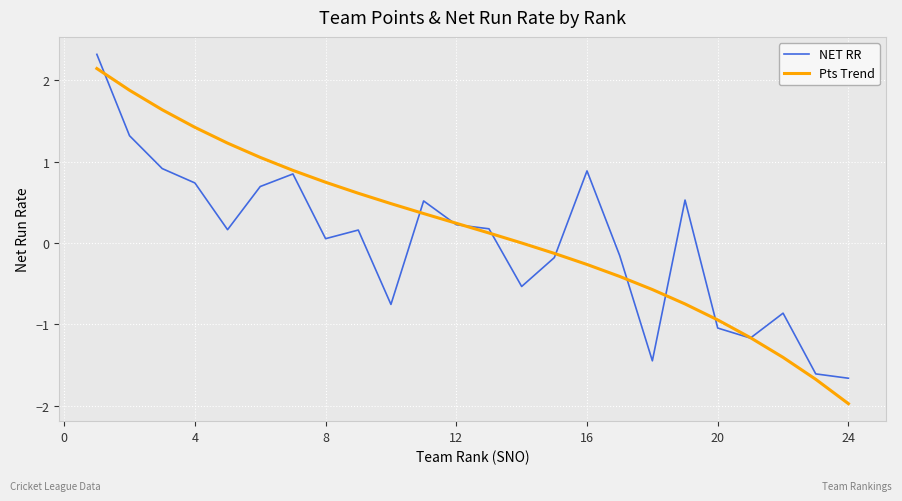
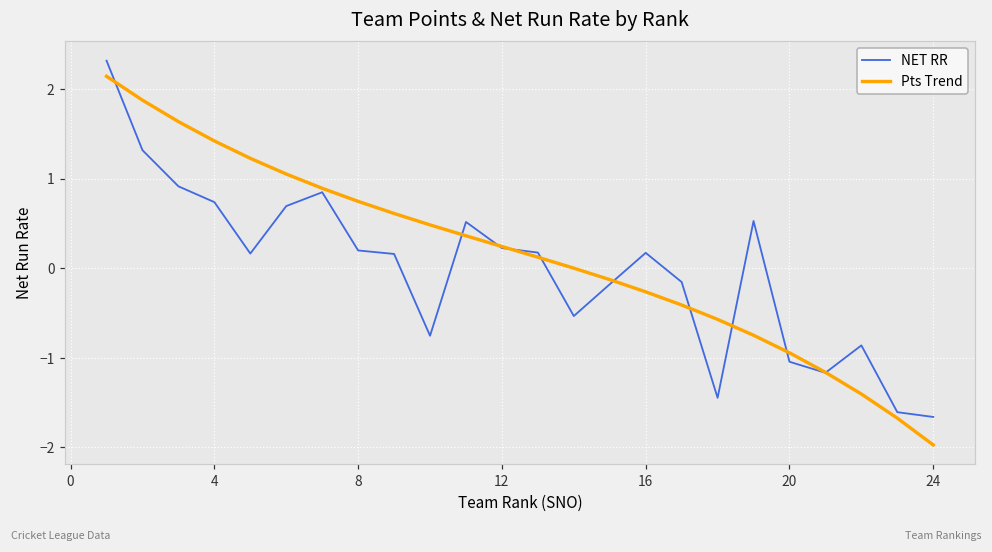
  {
    "NET RR": {
      "4": 0.7,
-     "8": 0.1,
-     "16": 0.9,
+     "8": 0.2,
+     "16": 0.2,
      "20": -1.0,
      "24": -1.7
    },
    "Pts Trend": {
      "4": 1.4,
      "8": 0.7,
      "16": -0.3,
      "20": -0.9,
      "24": -2.0
    }
  }
